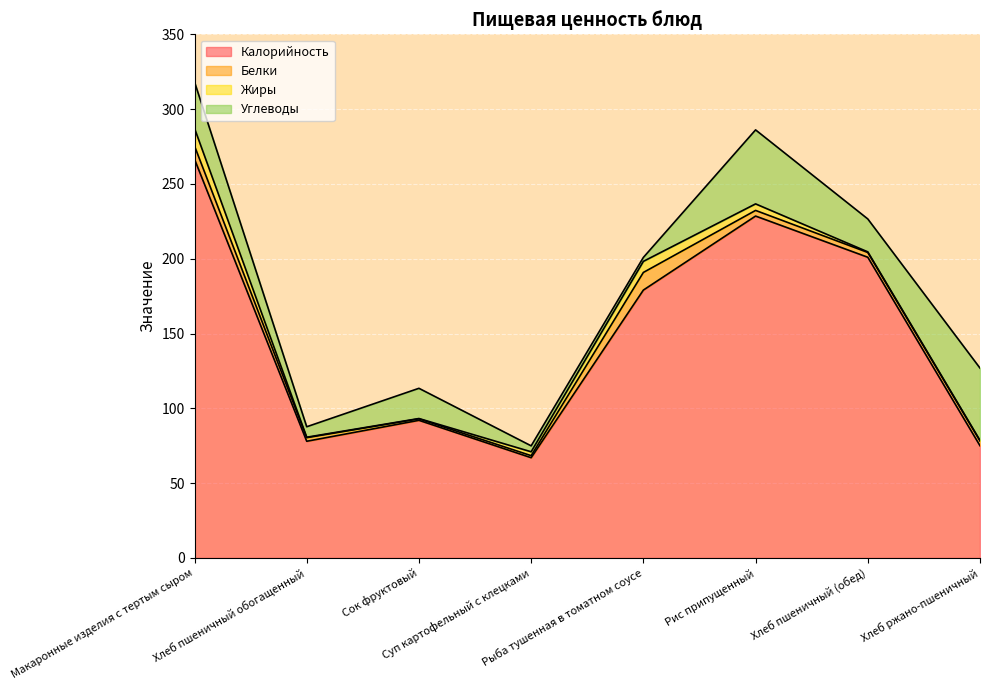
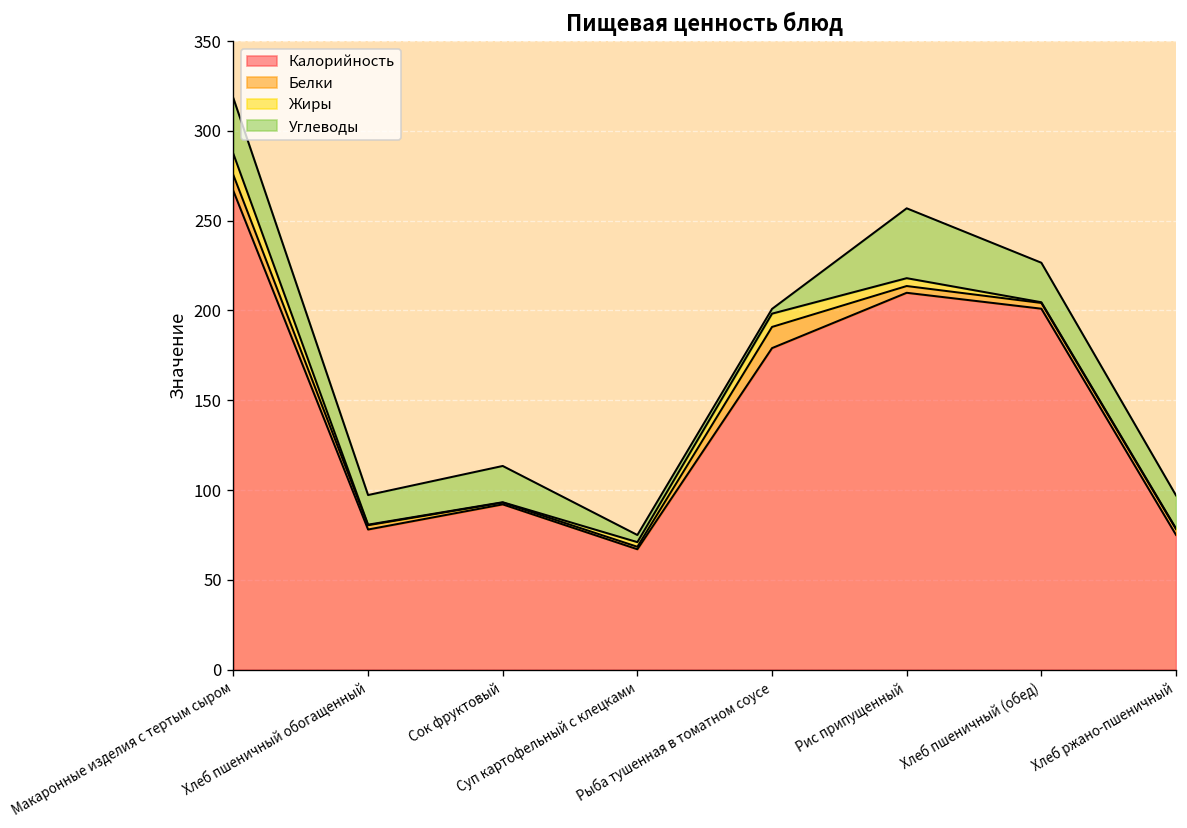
  {
    "Калорийность": {
      "Макаронные изделия с тертым сыром": 267,
      "Хлеб пшеничный обогащенный": 78,
      "Рыба тушенная в томатном соусе": 179,
-     "Рис припущенный": 229,
+     "Рис припущенный": 210,
      "Хлеб пшеничный (обед)": 201,
      "Хлеб ржано-пшеничный": 75
    },
    "Углеводы": {
      "Макаронные изделия с тертым сыром": 31,
-     "Хлеб пшеничный обогащенный": 7,
+     "Хлеб пшеничный обогащенный": 17,
      "Сок фруктовый": 20,
      "Суп картофельный с клецками": 4,
      "Рыба тушенная в томатном соусе": 3,
-     "Рис припущенный": 49,
+     "Рис припущенный": 39,
      "Хлеб пшеничный (обед)": 22,
-     "Хлеб ржано-пшеничный": 48
+     "Хлеб ржано-пшеничный": 18
    }
  }
